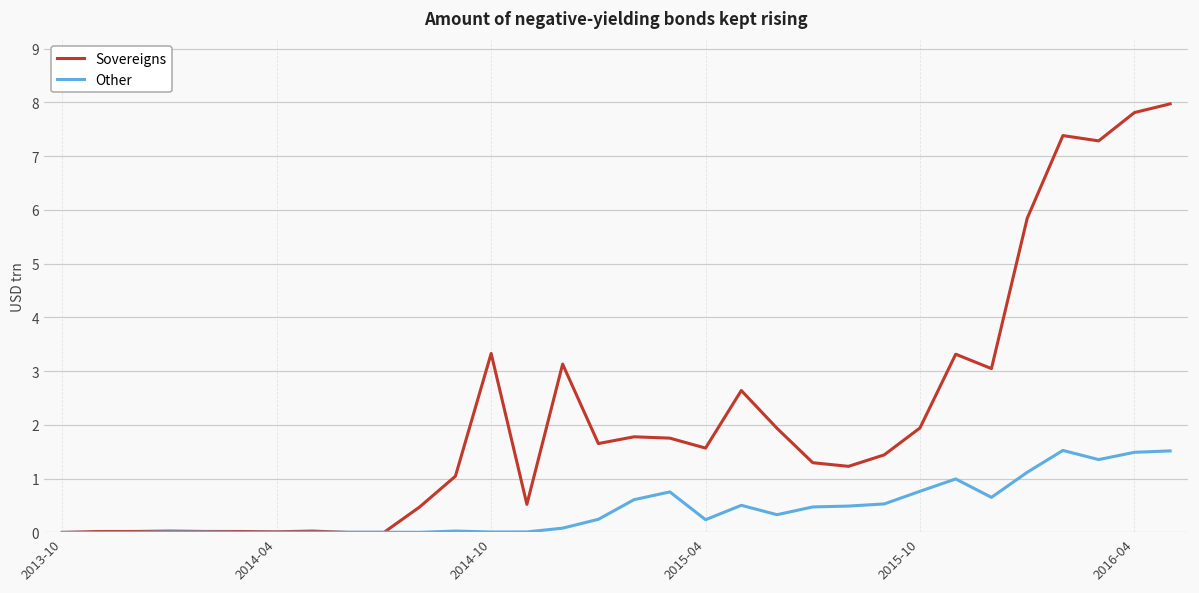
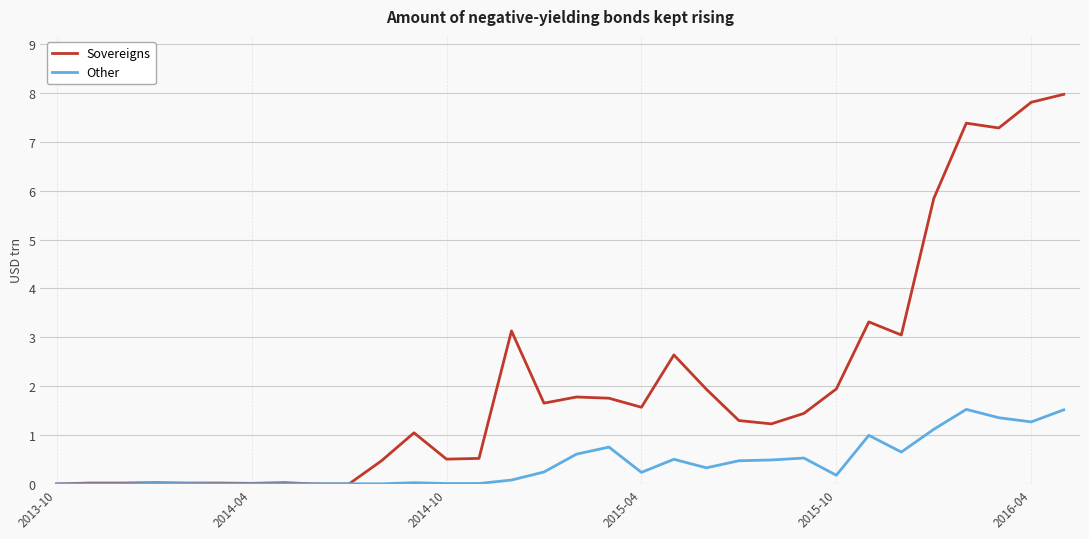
  {
    "Sovereigns": {
-     "2014-10": 3.3,
+     "2014-10": 0.5,
      "2015-04": 1.6,
      "2015-10": 1.9,
      "2016-04": 7.8
    },
    "Other": {
      "2014-10": 0.0,
      "2015-04": 0.2,
-     "2015-10": 0.8,
-     "2016-04": 1.5
+     "2015-10": 0.2,
+     "2016-04": 1.3
    }
  }
